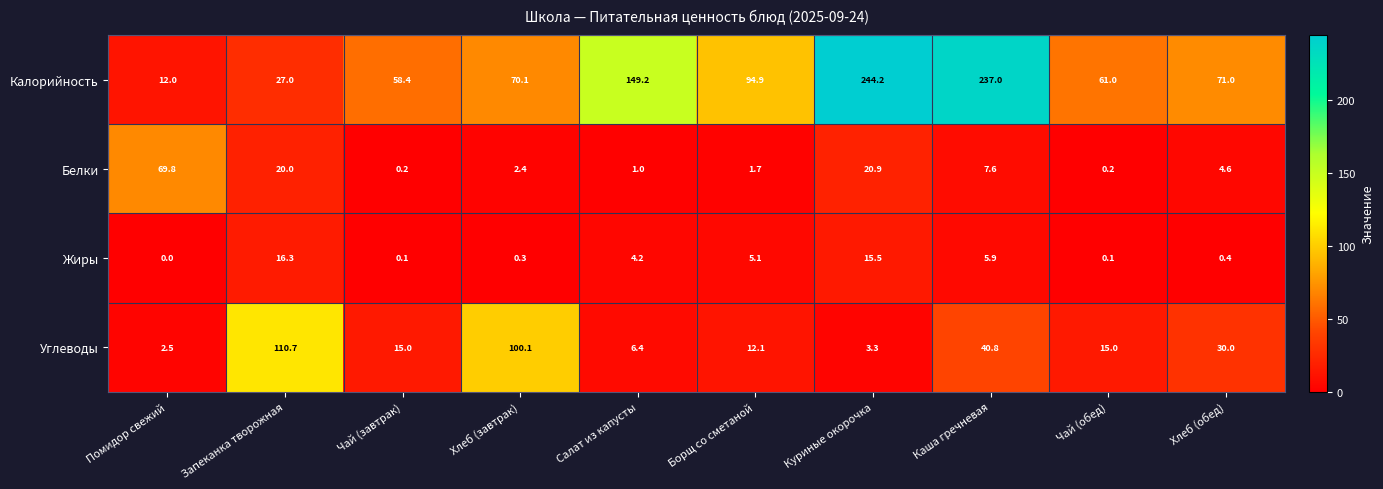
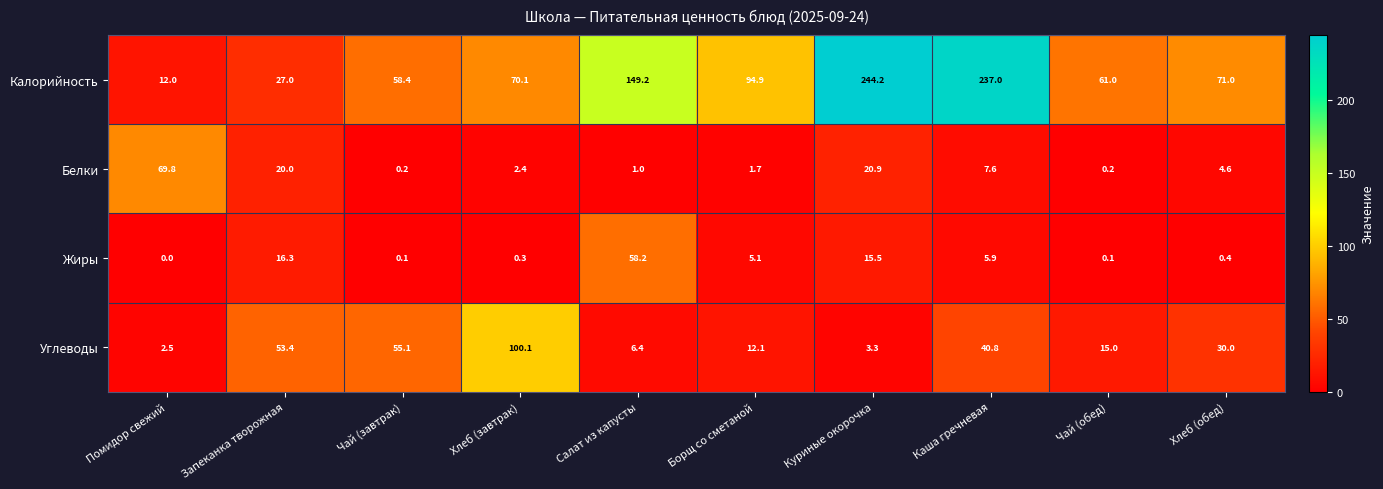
  {
    "Калорийность": {
      "Помидор свежий": 12.0,
      "Запеканка творожная": 27.0,
      "Чай (завтрак)": 58.4,
      "Хлеб (завтрак)": 70.1,
      "Салат из капусты": 149.2,
      "Борщ со сметаной": 94.9,
      "Куриные окорочка": 244.2,
      "Каша гречневая": 237.0,
      "Чай (обед)": 61.0,
      "Хлеб (обед)": 71.0
    },
    "Белки": {
      "Помидор свежий": 69.8,
      "Запеканка творожная": 20.0,
      "Чай (завтрак)": 0.2,
      "Хлеб (завтрак)": 2.4,
      "Салат из капусты": 1.0,
      "Борщ со сметаной": 1.7,
      "Куриные окорочка": 20.9,
      "Каша гречневая": 7.6,
      "Чай (обед)": 0.2,
      "Хлеб (обед)": 4.6
    },
    "Жиры": {
      "Помидор свежий": 0.0,
      "Запеканка творожная": 16.3,
      "Чай (завтрак)": 0.1,
      "Хлеб (завтрак)": 0.3,
-     "Салат из капусты": 4.2,
+     "Салат из капусты": 58.2,
      "Борщ со сметаной": 5.1,
      "Куриные окорочка": 15.5,
      "Каша гречневая": 5.9,
      "Чай (обед)": 0.1,
      "Хлеб (обед)": 0.4
    },
    "Углеводы": {
      "Помидор свежий": 2.5,
-     "Запеканка творожная": 110.7,
-     "Чай (завтрак)": 15.0,
+     "Запеканка творожная": 53.4,
+     "Чай (завтрак)": 55.1,
      "Хлеб (завтрак)": 100.1,
      "Салат из капусты": 6.4,
      "Борщ со сметаной": 12.1,
      "Куриные окорочка": 3.3,
      "Каша гречневая": 40.8,
      "Чай (обед)": 15.0,
      "Хлеб (обед)": 30.0
    }
  }
